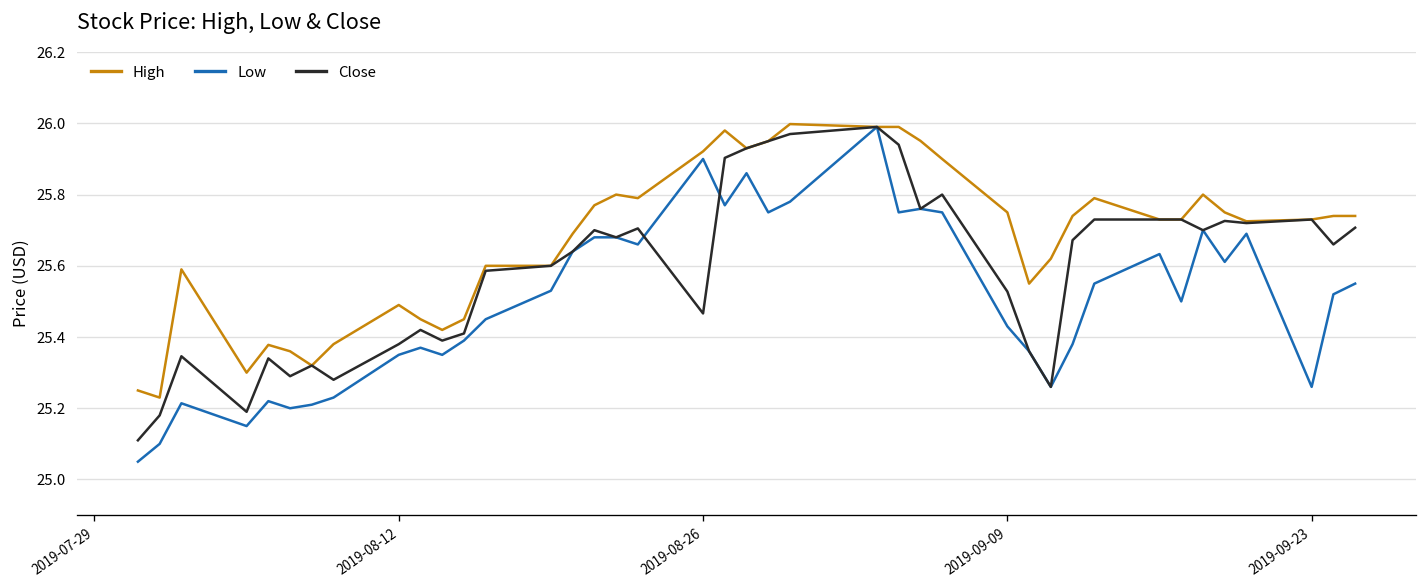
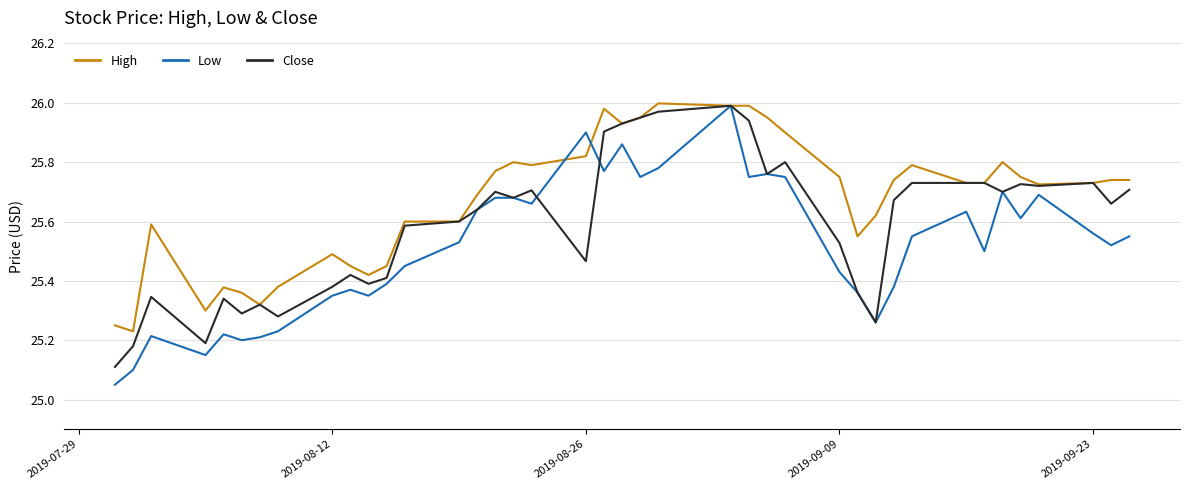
  {
    "High": {
      "2019-08-12": 25.49,
-     "2019-08-26": 25.92,
+     "2019-08-26": 25.82,
      "2019-09-09": 25.75
    },
    "Low": {
      "2019-08-12": 25.35,
      "2019-08-26": 25.90,
      "2019-09-09": 25.43,
-     "2019-09-23": 25.26
+     "2019-09-23": 25.56
    },
    "Close": {
      "2019-08-12": 25.38,
      "2019-08-26": 25.47,
      "2019-09-09": 25.53
    }
  }
